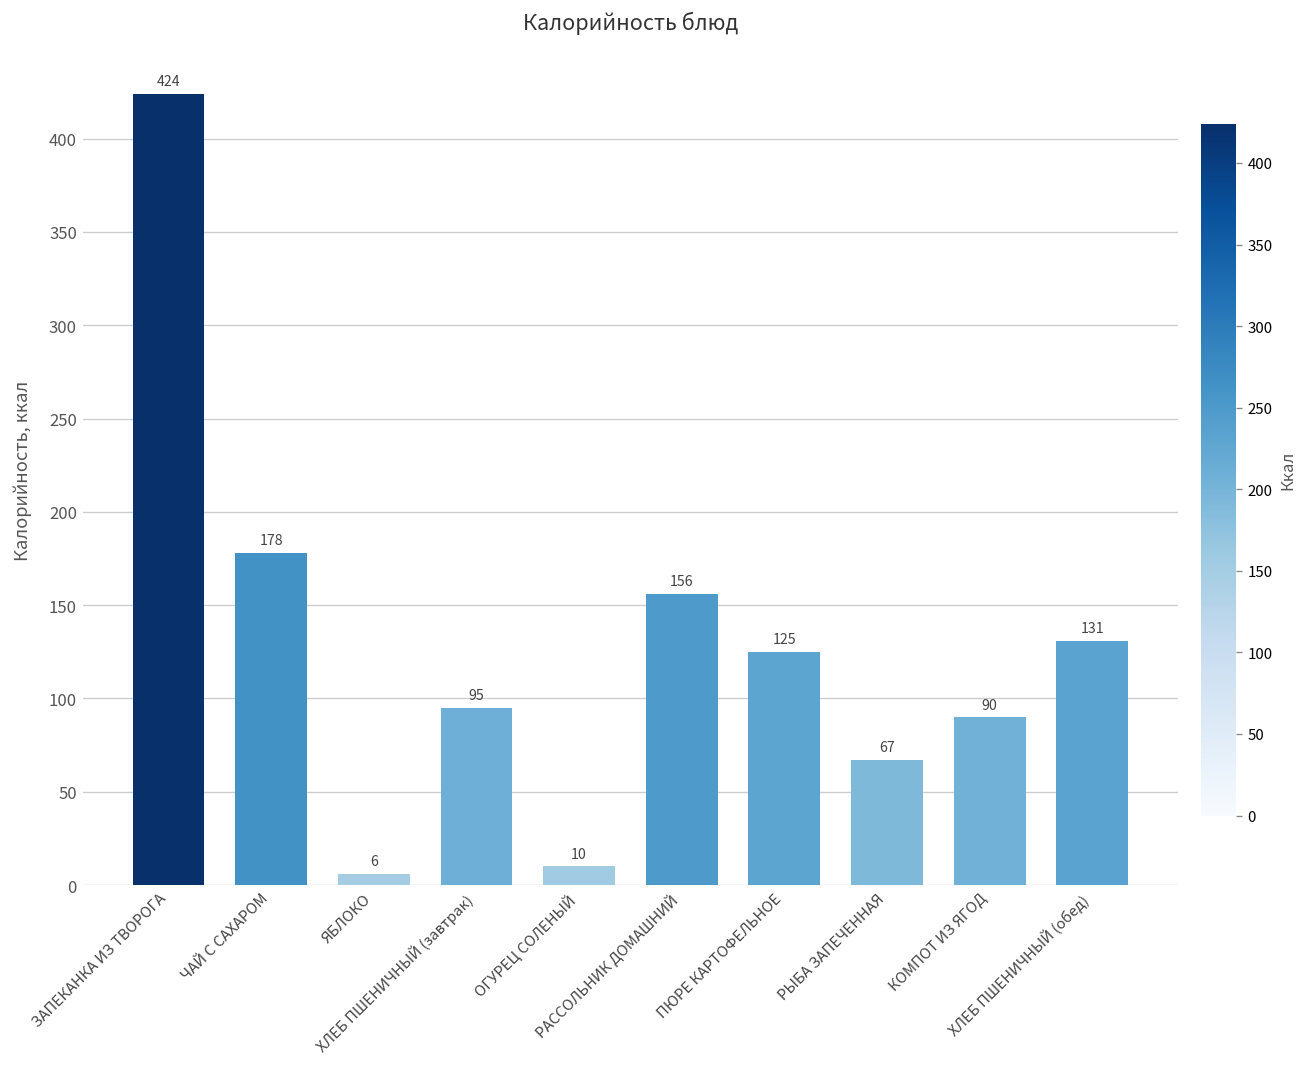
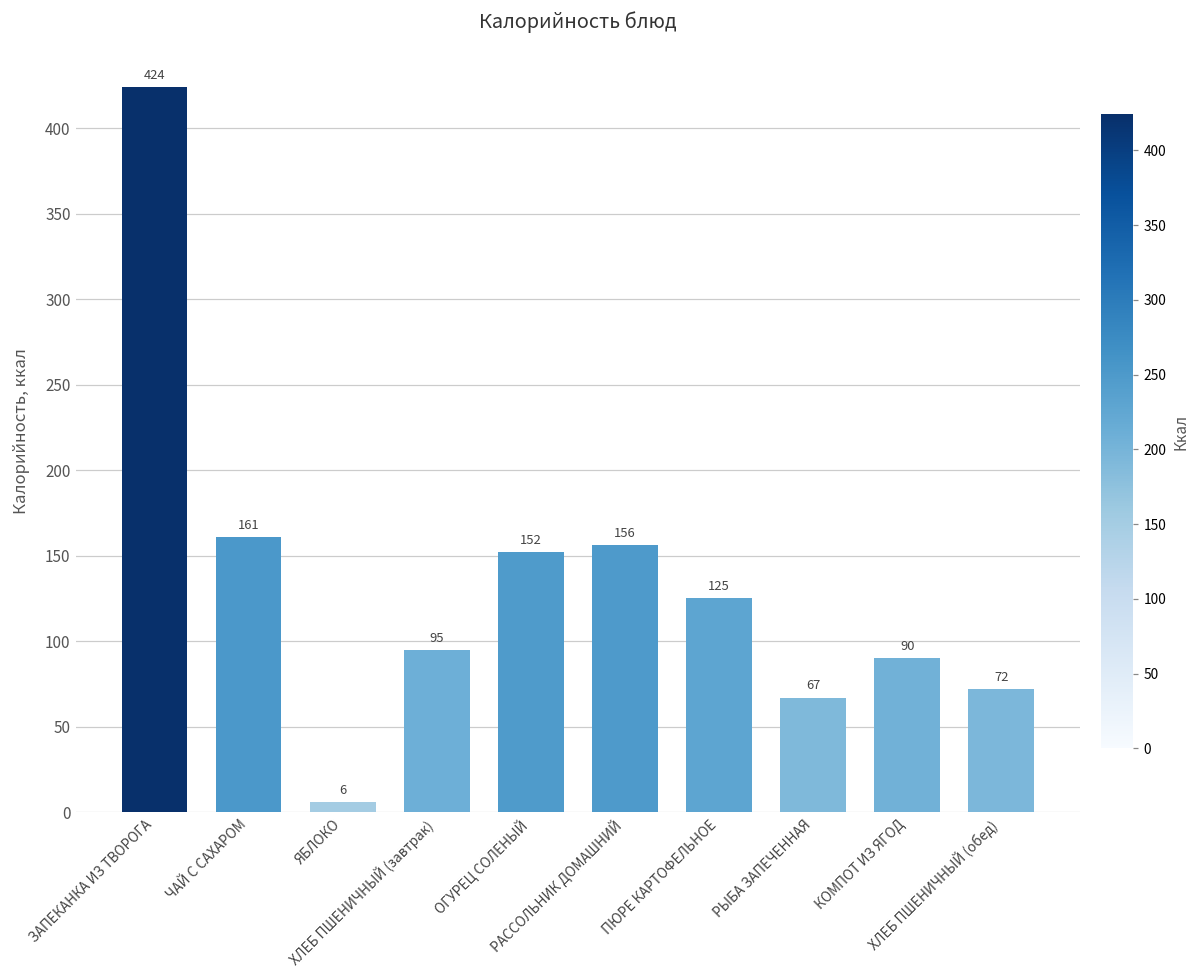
  {
    "ЗАПЕКАНКА ИЗ ТВОРОГА": 424,
-   "ЧАЙ С САХАРОМ": 178,
+   "ЧАЙ С САХАРОМ": 161,
    "ЯБЛОКО": 6,
    "ХЛЕБ ПШЕНИЧНЫЙ (завтрак)": 95,
-   "ОГУРЕЦ СОЛЕНЫЙ": 10,
+   "ОГУРЕЦ СОЛЕНЫЙ": 152,
    "РАССОЛЬНИК ДОМАШНИЙ": 156,
    "ПЮРЕ КАРТОФЕЛЬНОЕ": 125,
    "РЫБА ЗАПЕЧЕННАЯ": 67,
    "КОМПОТ ИЗ ЯГОД": 90,
-   "ХЛЕБ ПШЕНИЧНЫЙ (обед)": 131
+   "ХЛЕБ ПШЕНИЧНЫЙ (обед)": 72
  }
